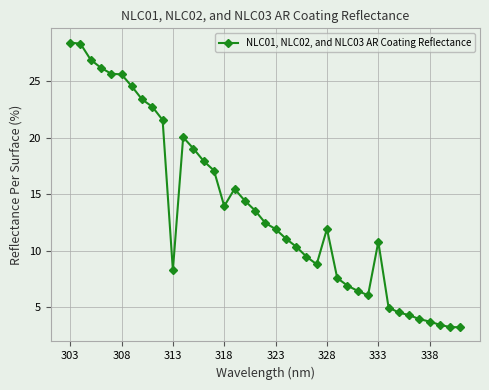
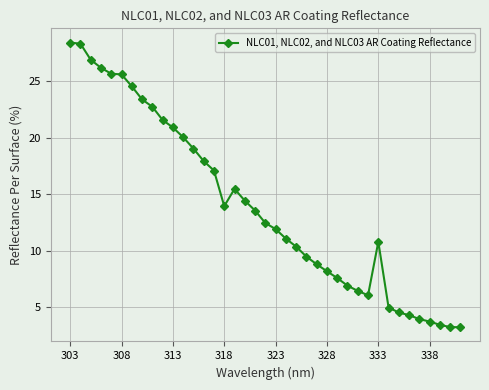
  {
    "303": 28.4,
    "308": 25.6,
-   "313": 8.3,
+   "313": 20.9,
    "318": 13.9,
    "323": 11.9,
-   "328": 11.9,
+   "328": 8.2,
    "333": 10.8,
    "338": 3.7
  }
